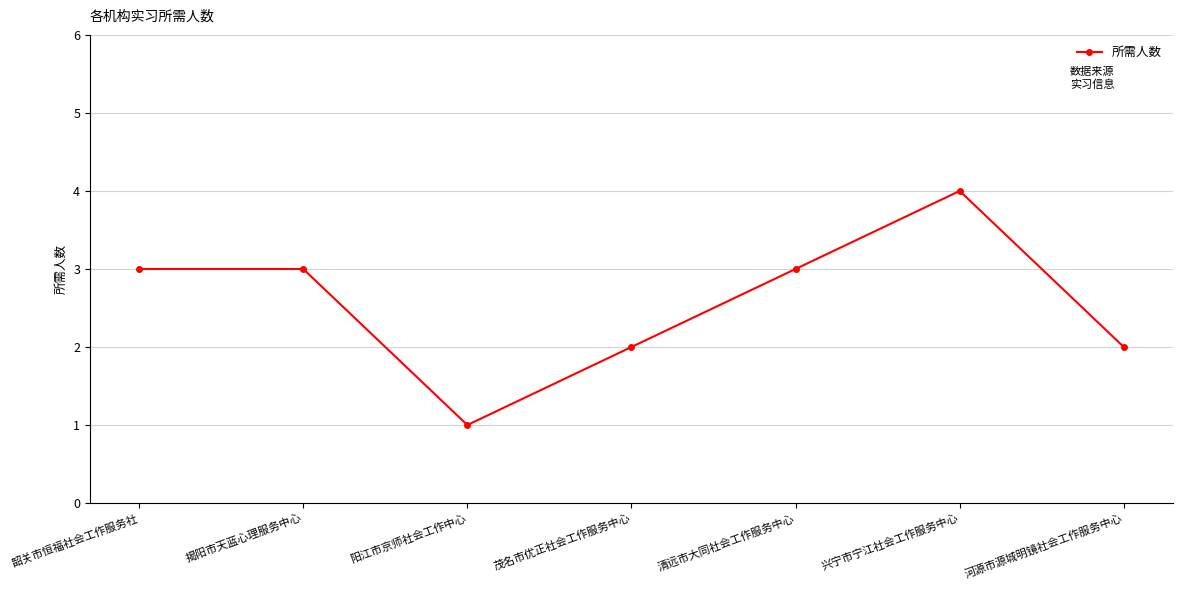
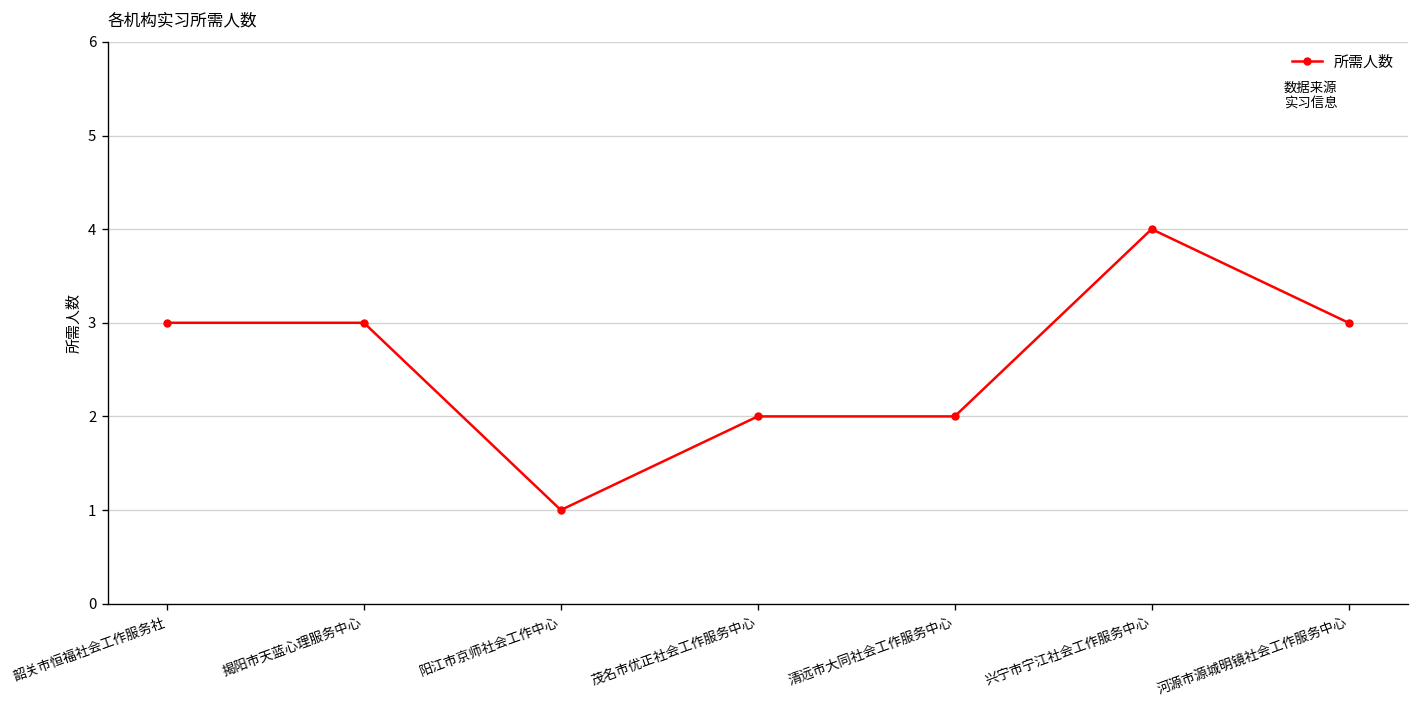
  {
    "韶关市恒福社会工作服务社": 3,
    "揭阳市天蓝心理服务中心": 3,
    "阳江市京师社会工作中心": 1,
    "茂名市优正社会工作服务中心": 2,
-   "清远市大同社会工作服务中心": 3,
+   "清远市大同社会工作服务中心": 2,
    "兴宁市宁江社会工作服务中心": 4,
-   "河源市源城明镜社会工作服务中心": 2
+   "河源市源城明镜社会工作服务中心": 3
  }
